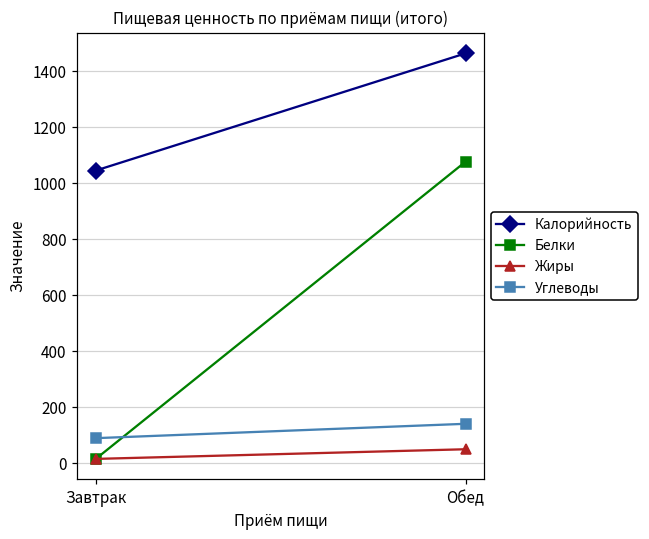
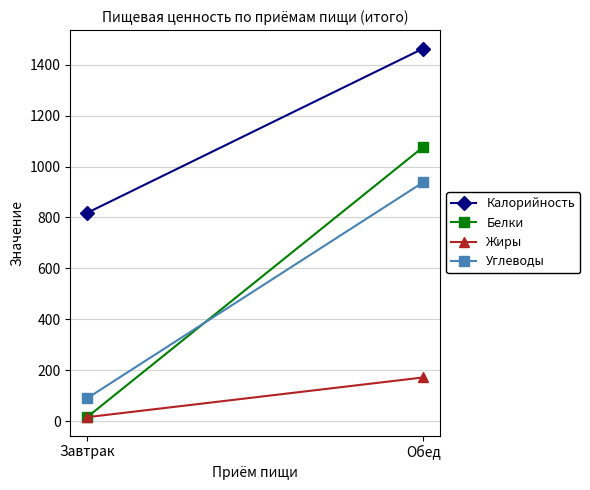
  {
    "Калорийность": {
-     "Завтрак": 1050,
+     "Завтрак": 820,
      "Обед": 1460
    },
    "Белки": {
      "Обед": 1080
    },
    "Жиры": {
-     "Обед": 50
+     "Обед": 170
    },
    "Углеводы": {
      "Завтрак": 90,
-     "Обед": 140
+     "Обед": 940
    }
  }
